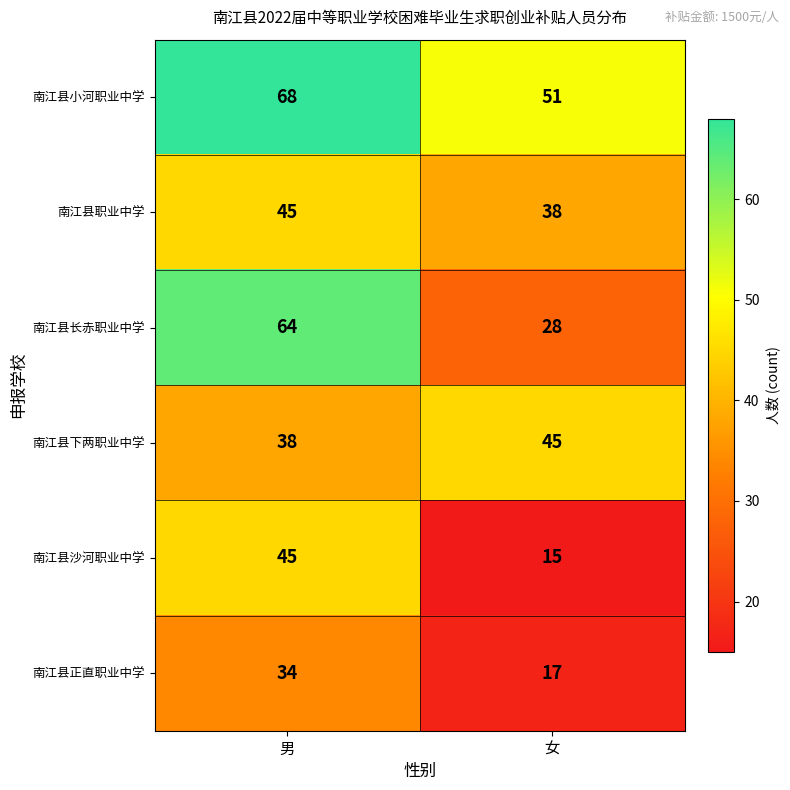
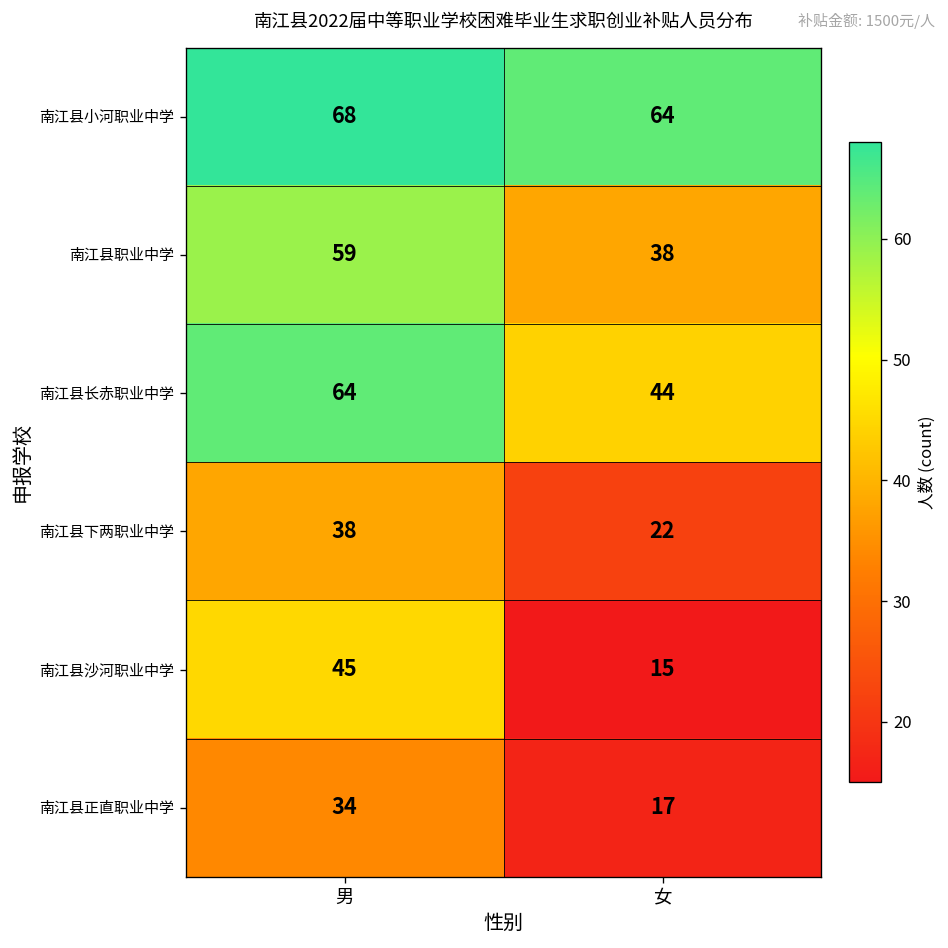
  {
    "南江县小河职业中学": {
      "男": 68,
-     "女": 51
+     "女": 64
    },
    "南江县职业中学": {
-     "男": 45,
+     "男": 59,
      "女": 38
    },
    "南江县长赤职业中学": {
      "男": 64,
-     "女": 28
+     "女": 44
    },
    "南江县下两职业中学": {
      "男": 38,
-     "女": 45
+     "女": 22
    },
    "南江县沙河职业中学": {
      "男": 45,
      "女": 15
    },
    "南江县正直职业中学": {
      "男": 34,
      "女": 17
    }
  }
